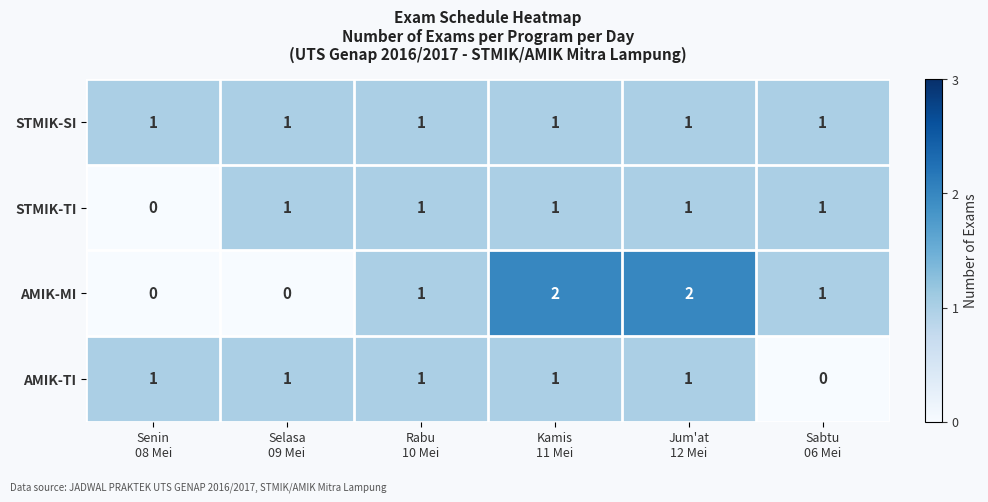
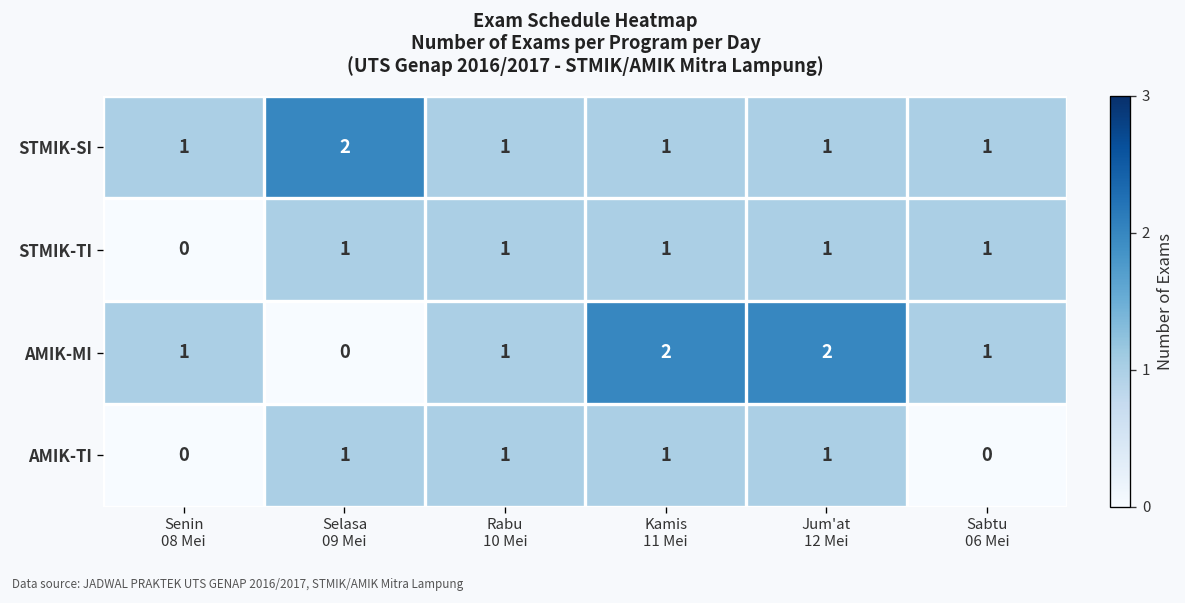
  {
    "STMIK-SI": {
      "Senin 08 Mei": 1,
-     "Selasa 09 Mei": 1,
+     "Selasa 09 Mei": 2,
      "Rabu 10 Mei": 1,
      "Kamis 11 Mei": 1,
      "Jum'at 12 Mei": 1,
      "Sabtu 06 Mei": 1
    },
    "STMIK-TI": {
      "Senin 08 Mei": 0,
      "Selasa 09 Mei": 1,
      "Rabu 10 Mei": 1,
      "Kamis 11 Mei": 1,
      "Jum'at 12 Mei": 1,
      "Sabtu 06 Mei": 1
    },
    "AMIK-MI": {
-     "Senin 08 Mei": 0,
+     "Senin 08 Mei": 1,
      "Selasa 09 Mei": 0,
      "Rabu 10 Mei": 1,
      "Kamis 11 Mei": 2,
      "Jum'at 12 Mei": 2,
      "Sabtu 06 Mei": 1
    },
    "AMIK-TI": {
-     "Senin 08 Mei": 1,
+     "Senin 08 Mei": 0,
      "Selasa 09 Mei": 1,
      "Rabu 10 Mei": 1,
      "Kamis 11 Mei": 1,
      "Jum'at 12 Mei": 1,
      "Sabtu 06 Mei": 0
    }
  }
